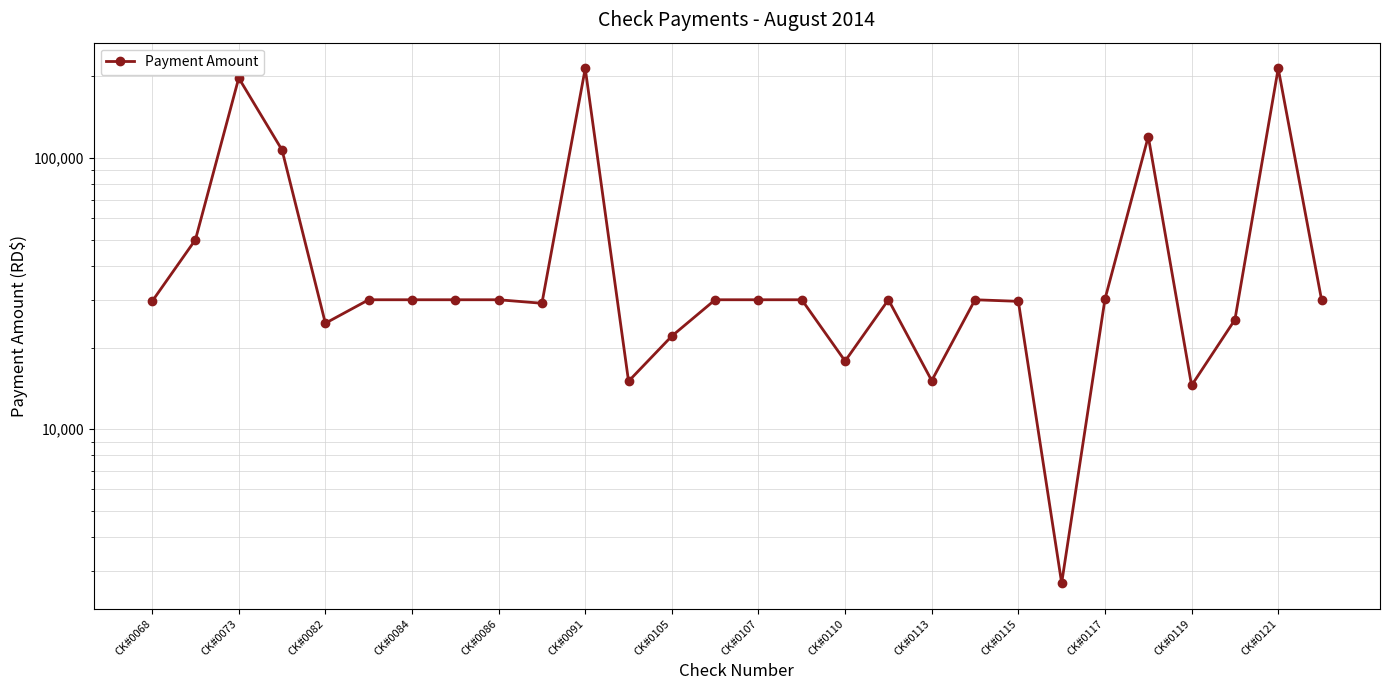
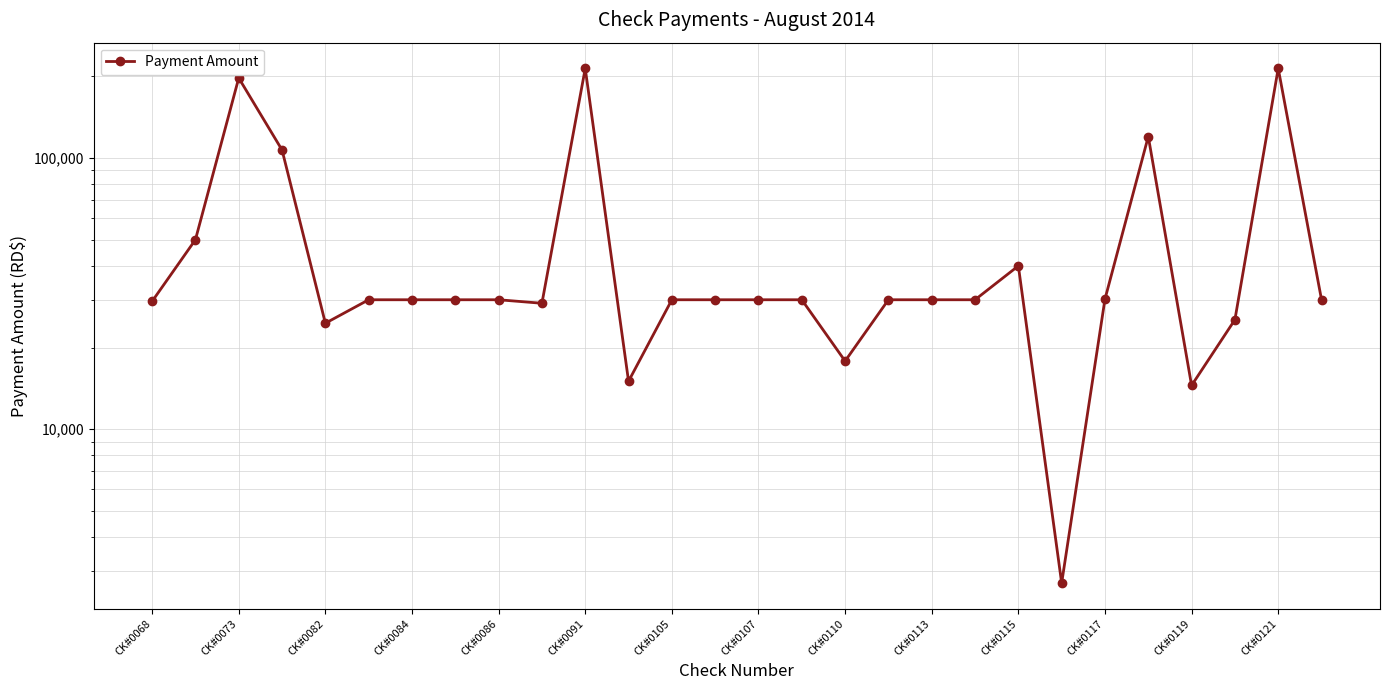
  {
    "CK#0068": "30,000",
    "CK#0073": "200,000",
    "CK#0082": "25,000",
    "CK#0084": "30,000",
    "CK#0086": "30,000",
    "CK#0091": "210,000",
-   "CK#0105": "22,000",
+   "CK#0105": "30,000",
    "CK#0107": "30,000",
    "CK#0110": "18,000",
-   "CK#0113": "15,000",
-   "CK#0115": "30,000",
+   "CK#0113": "30,000",
+   "CK#0115": "40,000",
    "CK#0117": "30,000",
    "CK#0119": "14,000",
    "CK#0121": "210,000"
  }
